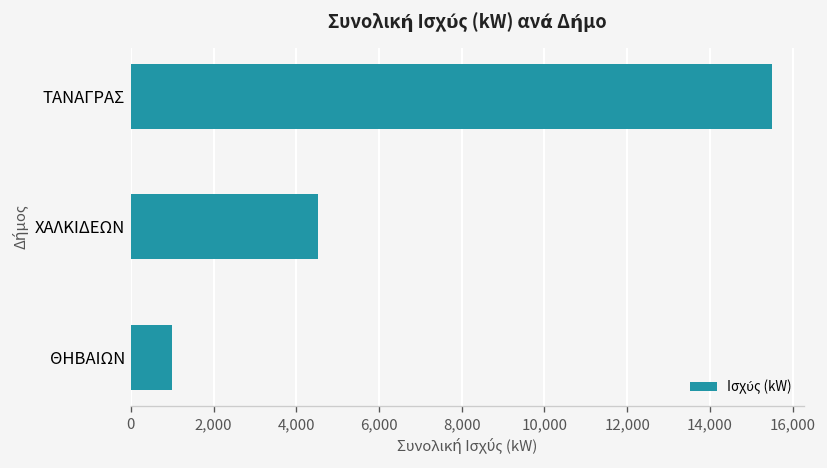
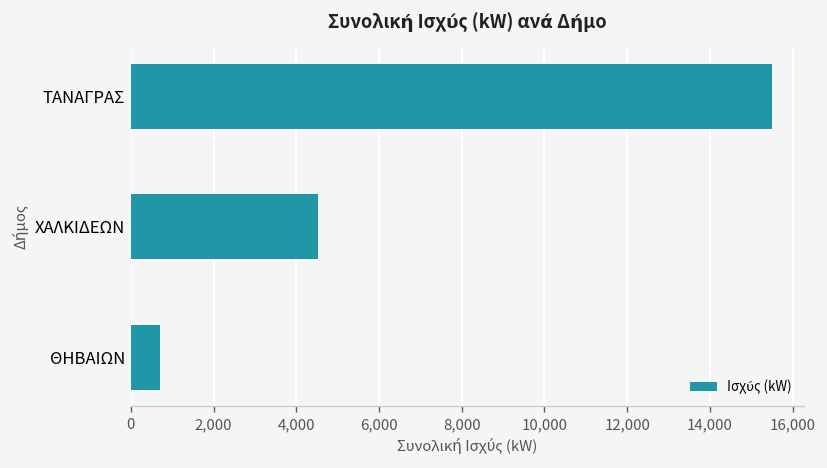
  {
    "ΤΑΝΑΓΡΑΣ": "15,500",
    "ΧΑΛΚΙΔΕΩΝ": "4,500",
-   "ΘΗΒΑΙΩΝ": "1,000"
+   "ΘΗΒΑΙΩΝ": "700"
  }
